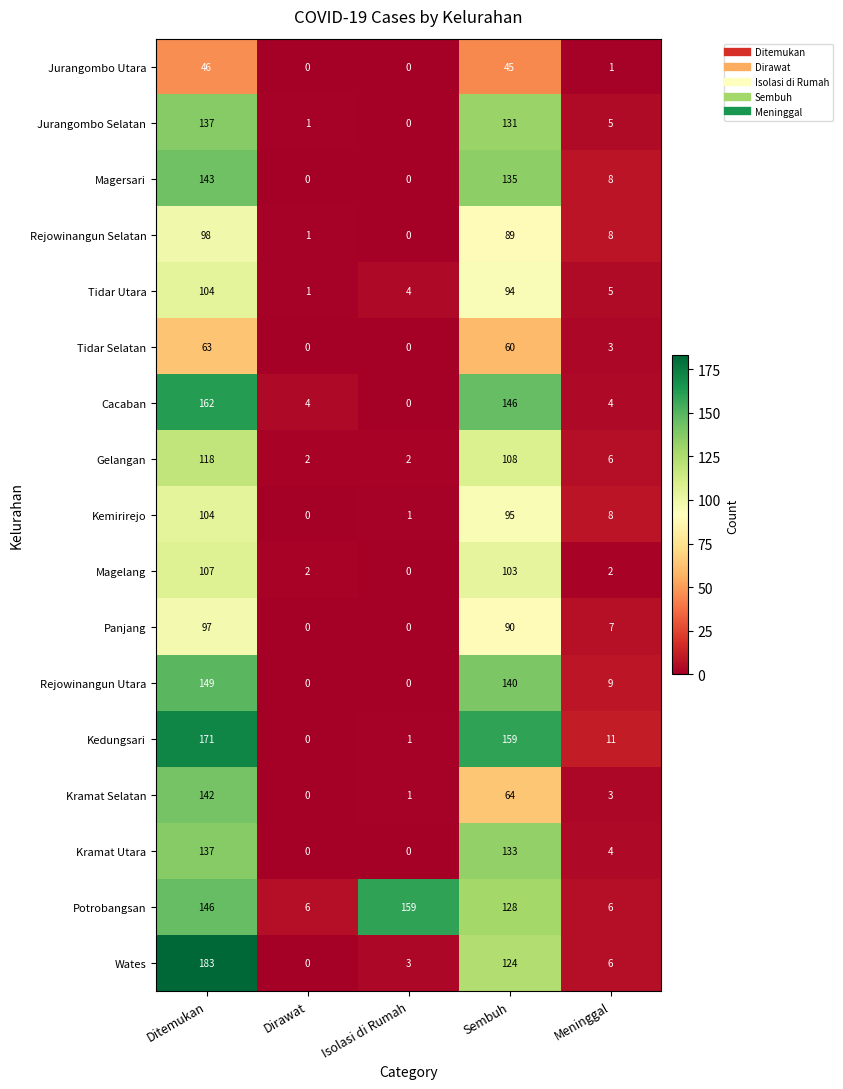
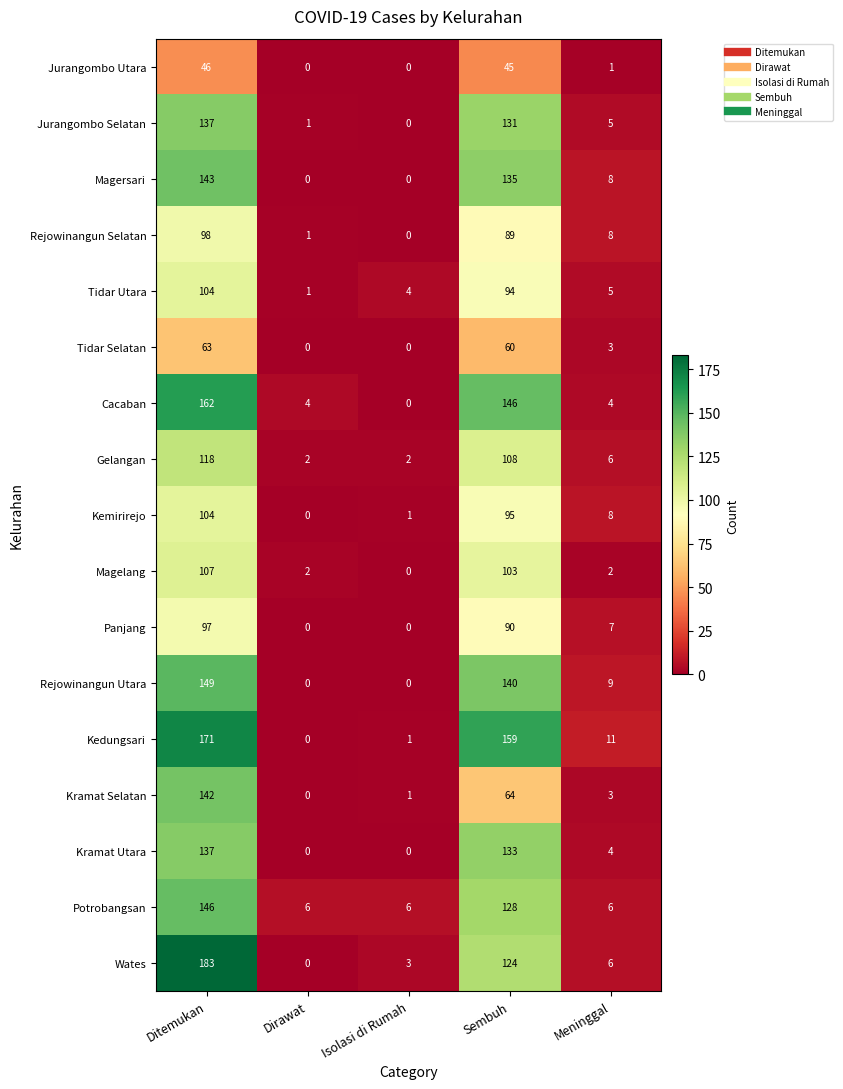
  {
    "Jurangombo Utara": {
      "Ditemukan": 46,
      "Dirawat": 0,
      "Isolasi di Rumah": 0,
      "Sembuh": 45,
      "Meninggal": 1
    },
    "Jurangombo Selatan": {
      "Ditemukan": 137,
      "Dirawat": 1,
      "Isolasi di Rumah": 0,
      "Sembuh": 131,
      "Meninggal": 5
    },
    "Magersari": {
      "Ditemukan": 143,
      "Dirawat": 0,
      "Isolasi di Rumah": 0,
      "Sembuh": 135,
      "Meninggal": 8
    },
    "Rejowinangun Selatan": {
      "Ditemukan": 98,
      "Dirawat": 1,
      "Isolasi di Rumah": 0,
      "Sembuh": 89,
      "Meninggal": 8
    },
    "Tidar Utara": {
      "Ditemukan": 104,
      "Dirawat": 1,
      "Isolasi di Rumah": 4,
      "Sembuh": 94,
      "Meninggal": 5
    },
    "Tidar Selatan": {
      "Ditemukan": 63,
      "Dirawat": 0,
      "Isolasi di Rumah": 0,
      "Sembuh": 60,
      "Meninggal": 3
    },
    "Cacaban": {
      "Ditemukan": 162,
      "Dirawat": 4,
      "Isolasi di Rumah": 0,
      "Sembuh": 146,
      "Meninggal": 4
    },
    "Gelangan": {
      "Ditemukan": 118,
      "Dirawat": 2,
      "Isolasi di Rumah": 2,
      "Sembuh": 108,
      "Meninggal": 6
    },
    "Kemirirejo": {
      "Ditemukan": 104,
      "Dirawat": 0,
      "Isolasi di Rumah": 1,
      "Sembuh": 95,
      "Meninggal": 8
    },
    "Magelang": {
      "Ditemukan": 107,
      "Dirawat": 2,
      "Isolasi di Rumah": 0,
      "Sembuh": 103,
      "Meninggal": 2
    },
    "Panjang": {
      "Ditemukan": 97,
      "Dirawat": 0,
      "Isolasi di Rumah": 0,
      "Sembuh": 90,
      "Meninggal": 7
    },
    "Rejowinangun Utara": {
      "Ditemukan": 149,
      "Dirawat": 0,
      "Isolasi di Rumah": 0,
      "Sembuh": 140,
      "Meninggal": 9
    },
    "Kedungsari": {
      "Ditemukan": 171,
      "Dirawat": 0,
      "Isolasi di Rumah": 1,
      "Sembuh": 159,
      "Meninggal": 11
    },
    "Kramat Selatan": {
      "Ditemukan": 142,
      "Dirawat": 0,
      "Isolasi di Rumah": 1,
      "Sembuh": 64,
      "Meninggal": 3
    },
    "Kramat Utara": {
      "Ditemukan": 137,
      "Dirawat": 0,
      "Isolasi di Rumah": 0,
      "Sembuh": 133,
      "Meninggal": 4
    },
    "Potrobangsan": {
      "Ditemukan": 146,
      "Dirawat": 6,
-     "Isolasi di Rumah": 159,
+     "Isolasi di Rumah": 6,
      "Sembuh": 128,
      "Meninggal": 6
    },
    "Wates": {
      "Ditemukan": 183,
      "Dirawat": 0,
      "Isolasi di Rumah": 3,
      "Sembuh": 124,
      "Meninggal": 6
    }
  }
